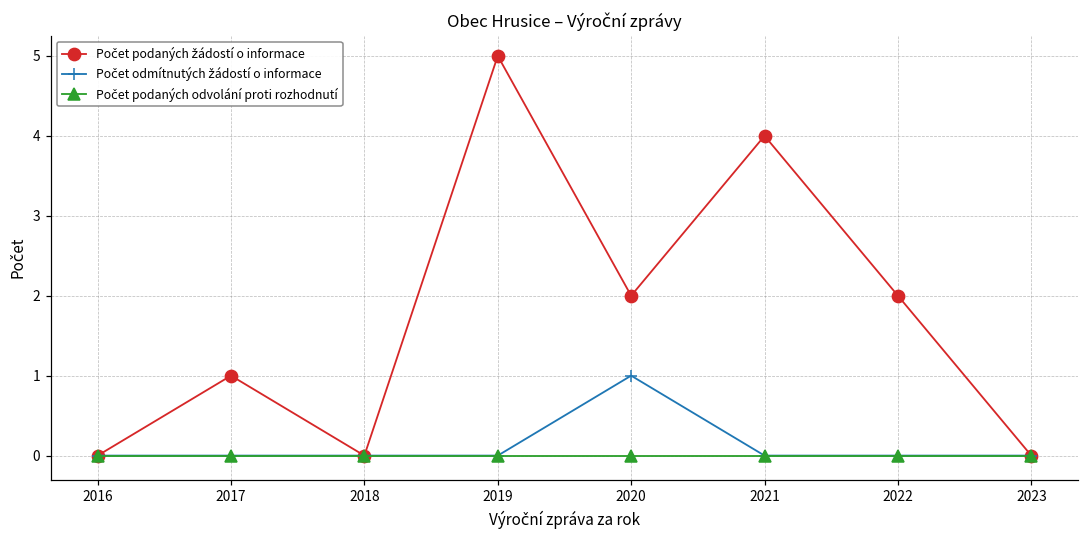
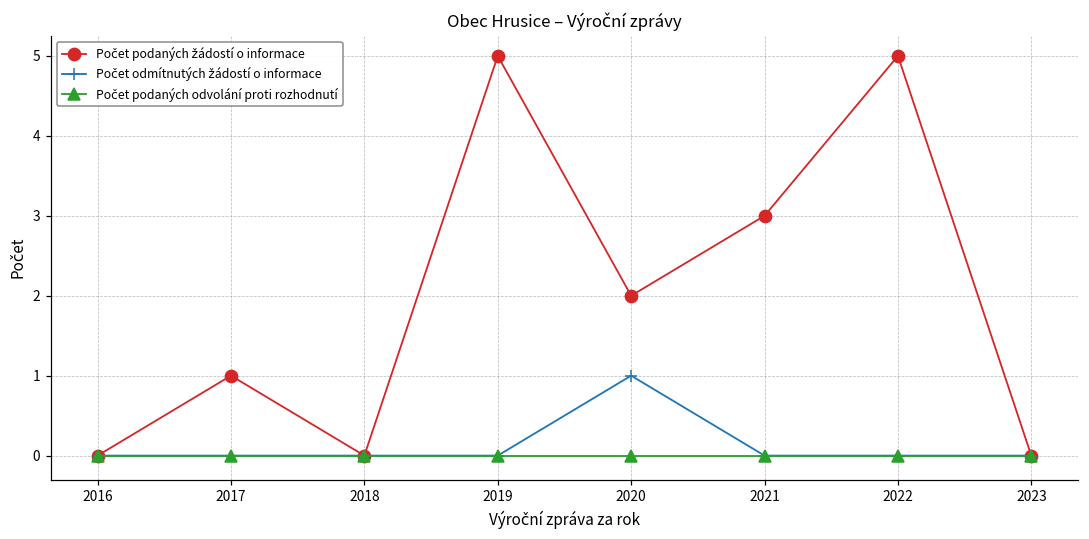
  {
    "Počet podaných žádostí o informace": {
      "2017": 1,
      "2019": 5,
      "2020": 2,
-     "2021": 4,
-     "2022": 2
+     "2021": 3,
+     "2022": 5
    },
    "Počet odmítnutých žádostí o informace": {
      "2020": 1
    },
    "Počet podaných odvolání proti rozhodnutí": {
      "2020": 0
    }
  }
